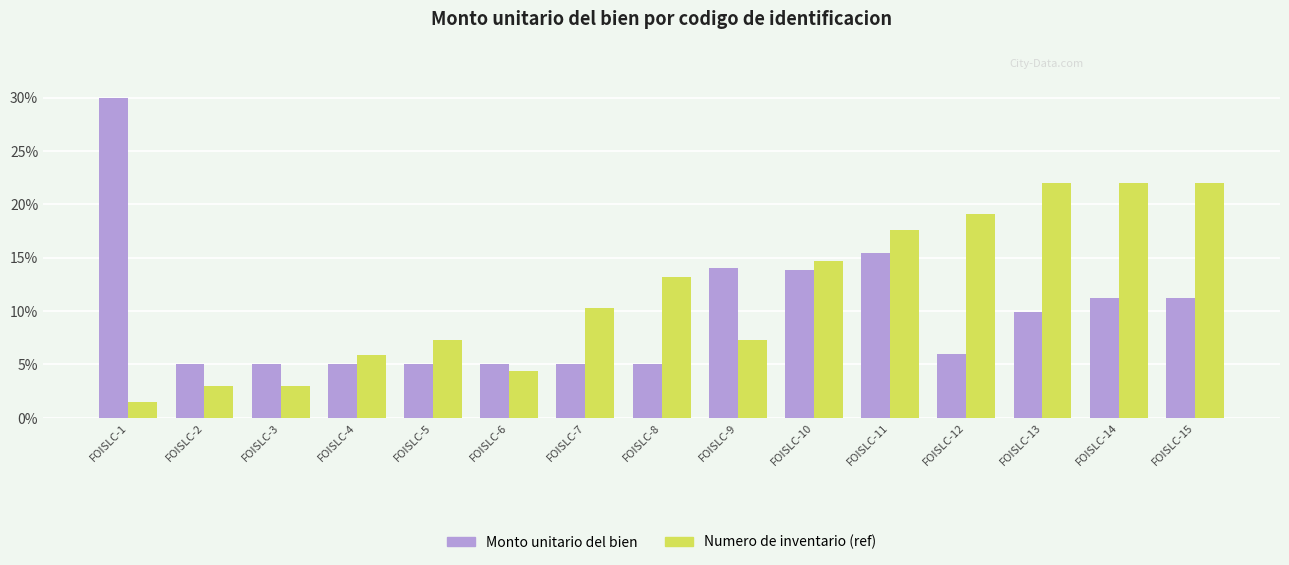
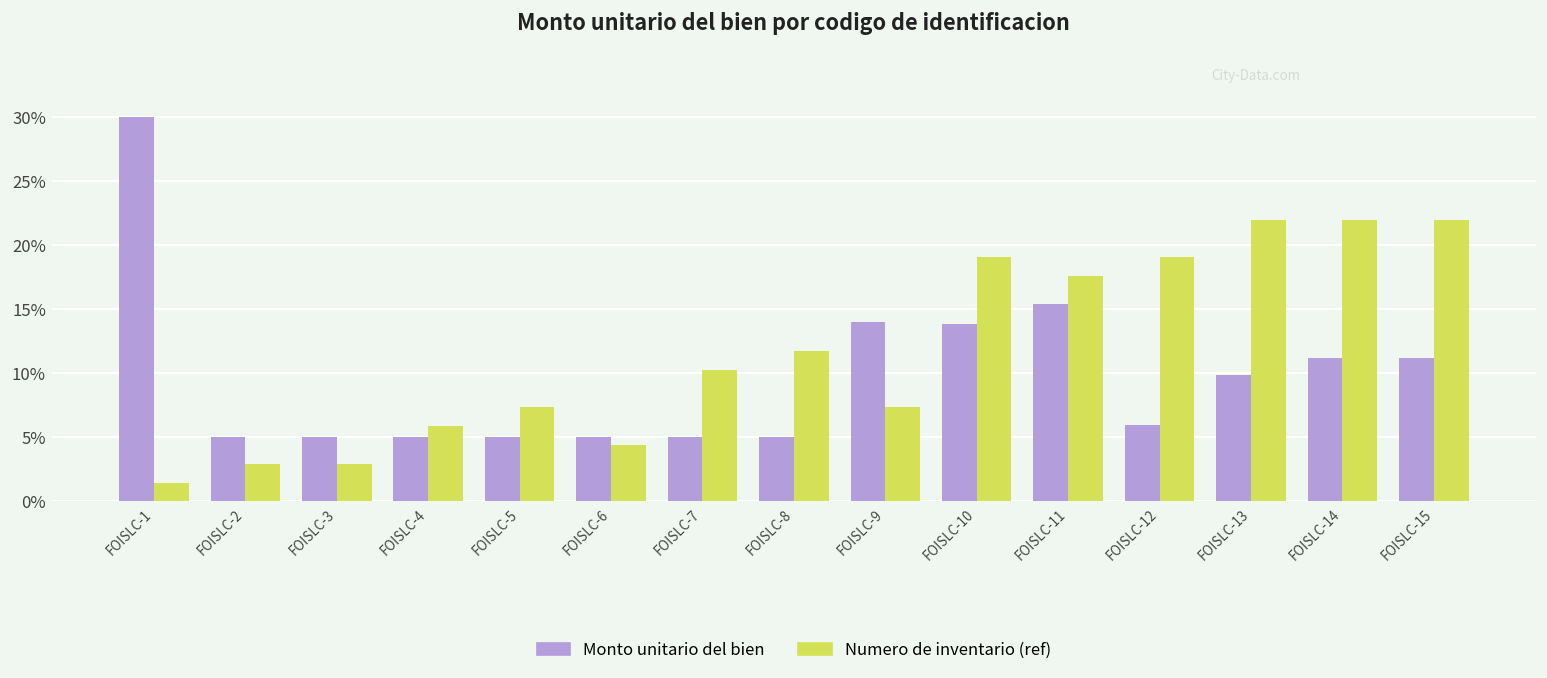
  {
    "Monto unitario del bien": {
      "FOISLC-1": "30.0%",
      "FOISLC-2": "5.0%",
      "FOISLC-3": "5.0%",
      "FOISLC-4": "5.0%",
      "FOISLC-5": "5.0%",
      "FOISLC-6": "5.0%",
      "FOISLC-7": "5.0%",
      "FOISLC-8": "5.0%",
      "FOISLC-9": "14.0%",
      "FOISLC-10": "13.9%",
      "FOISLC-11": "15.4%",
      "FOISLC-12": "6.0%",
      "FOISLC-13": "9.9%",
      "FOISLC-14": "11.2%",
      "FOISLC-15": "11.2%"
    },
    "Numero de inventario (ref)": {
      "FOISLC-1": "1.5%",
      "FOISLC-2": "2.9%",
      "FOISLC-3": "2.9%",
      "FOISLC-4": "5.9%",
      "FOISLC-5": "7.3%",
      "FOISLC-6": "4.4%",
      "FOISLC-7": "10.3%",
-     "FOISLC-8": "13.2%",
+     "FOISLC-8": "11.7%",
      "FOISLC-9": "7.3%",
-     "FOISLC-10": "14.7%",
+     "FOISLC-10": "19.1%",
      "FOISLC-11": "17.6%",
      "FOISLC-12": "19.1%",
      "FOISLC-13": "22.0%",
      "FOISLC-14": "22.0%",
      "FOISLC-15": "22.0%"
    }
  }
